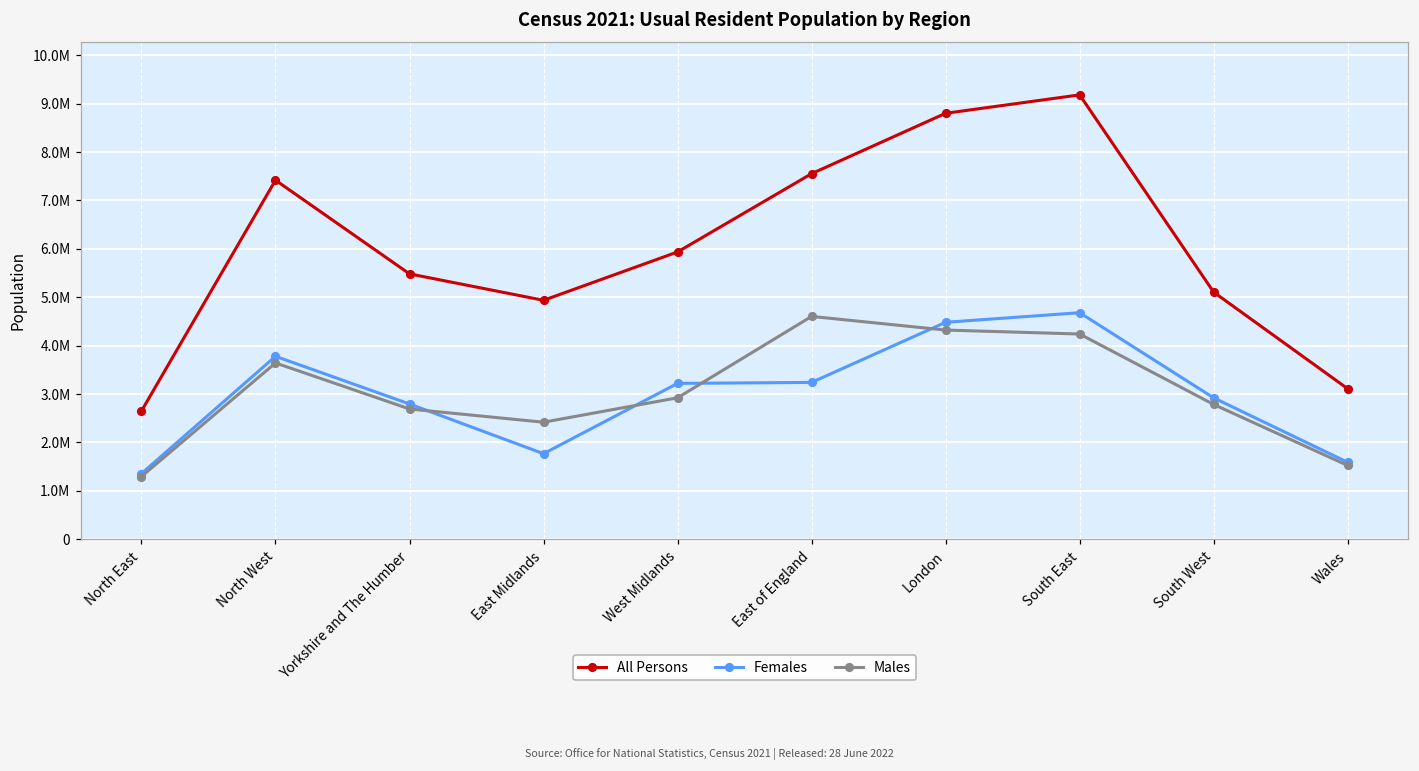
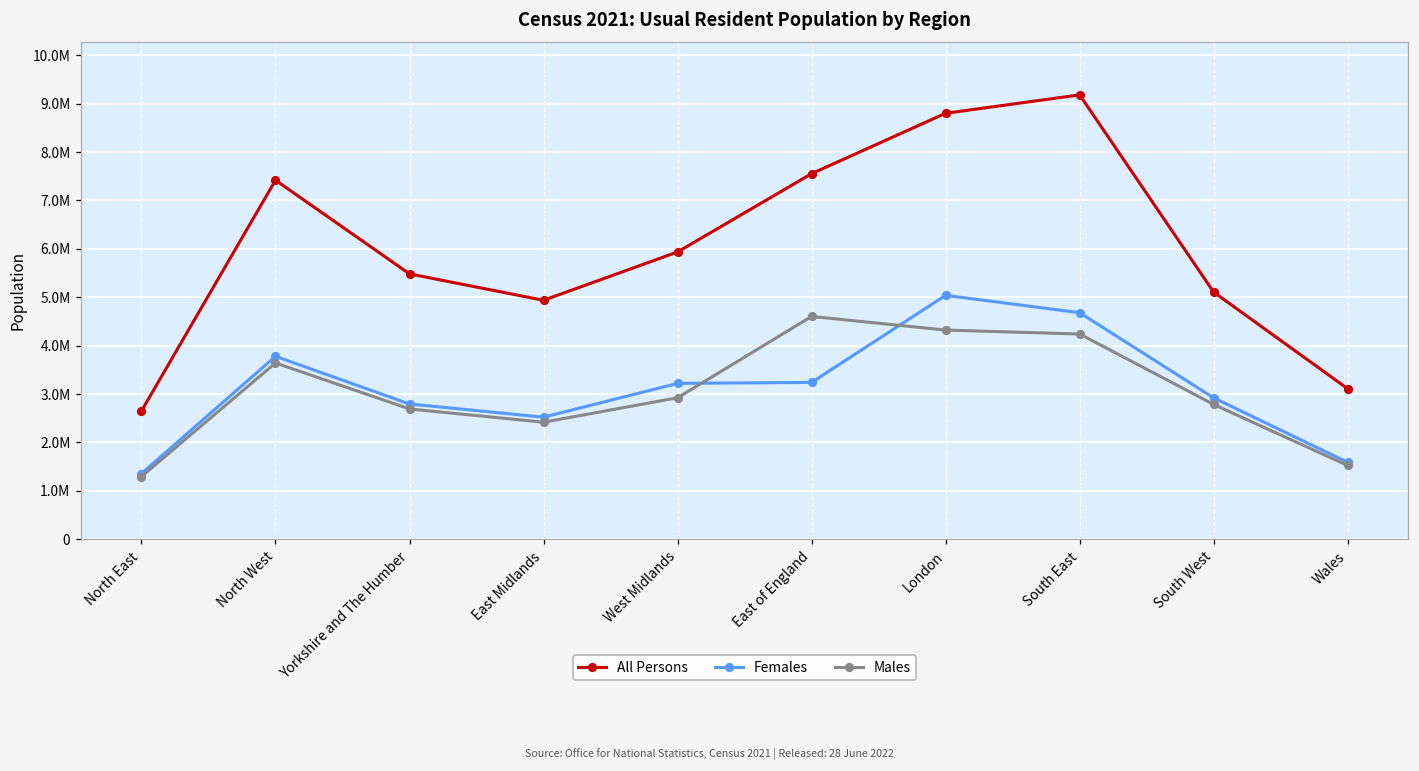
  {
    "All Persons": {
      "North East": 2600000,
      "North West": 7400000,
      "Yorkshire and The Humber": 5500000,
      "East Midlands": 4900000,
      "West Midlands": 5900000,
      "East of England": 7600000,
      "London": 8800000,
      "South East": 9200000,
      "South West": 5100000,
      "Wales": 3100000
    },
    "Females": {
      "North East": 1400000,
      "North West": 3800000,
      "Yorkshire and The Humber": 2800000,
-     "East Midlands": 1800000,
+     "East Midlands": 2500000,
      "West Midlands": 3200000,
      "East of England": 3200000,
-     "London": 4500000,
+     "London": 5000000,
      "South East": 4700000,
      "South West": 2900000,
      "Wales": 1600000
    },
    "Males": {
      "North East": 1300000,
      "North West": 3600000,
      "Yorkshire and The Humber": 2700000,
      "East Midlands": 2400000,
      "West Midlands": 2900000,
      "East of England": 4600000,
      "London": 4300000,
      "South East": 4200000,
      "South West": 2800000,
      "Wales": 1500000
    }
  }
